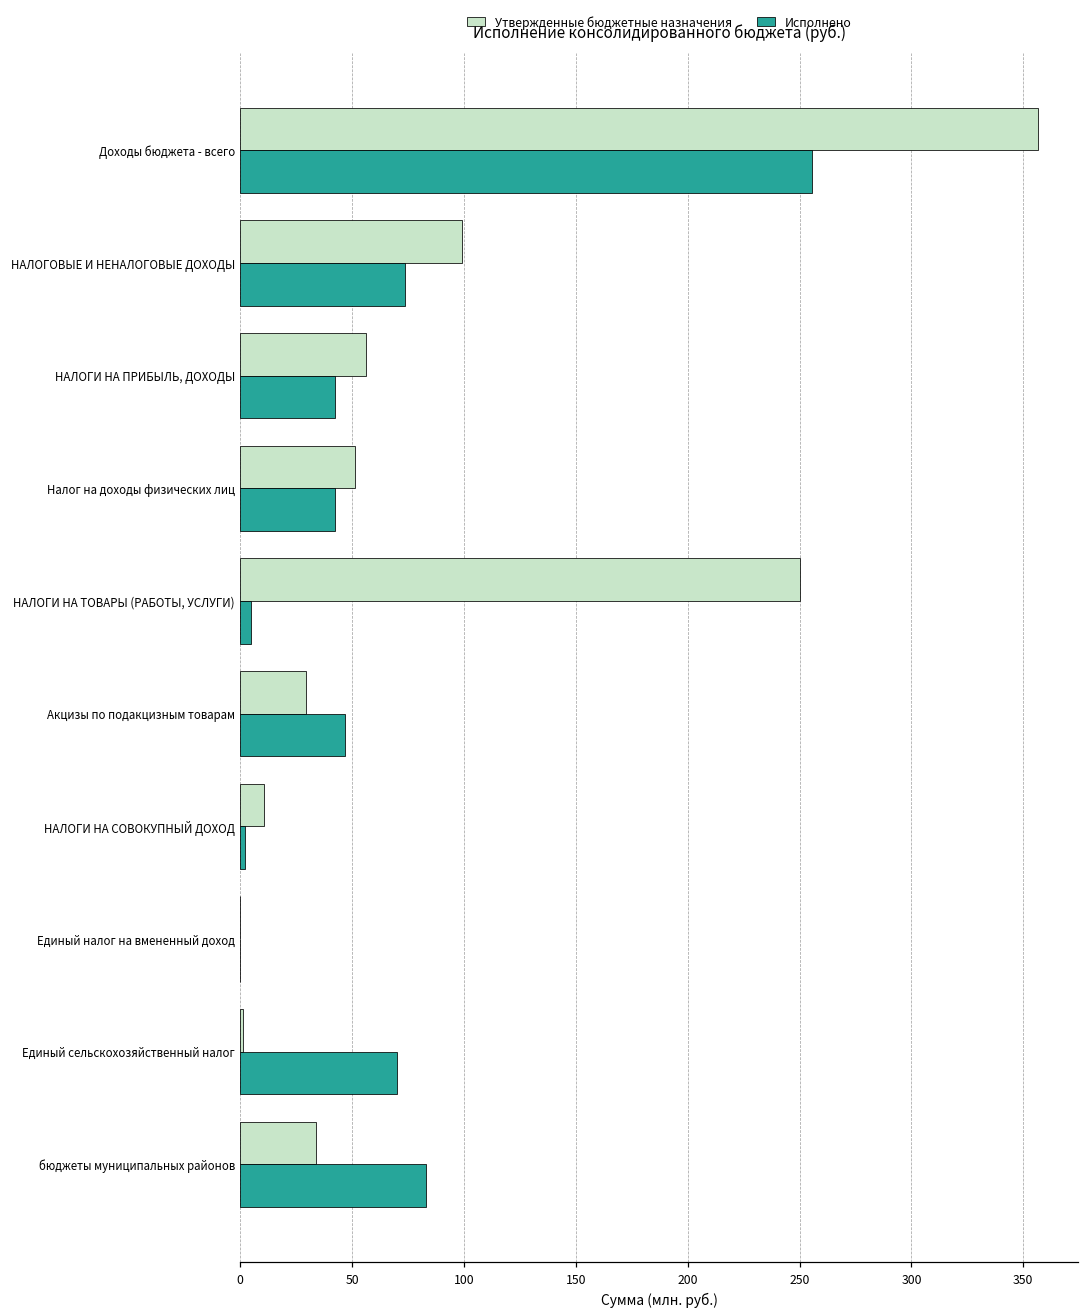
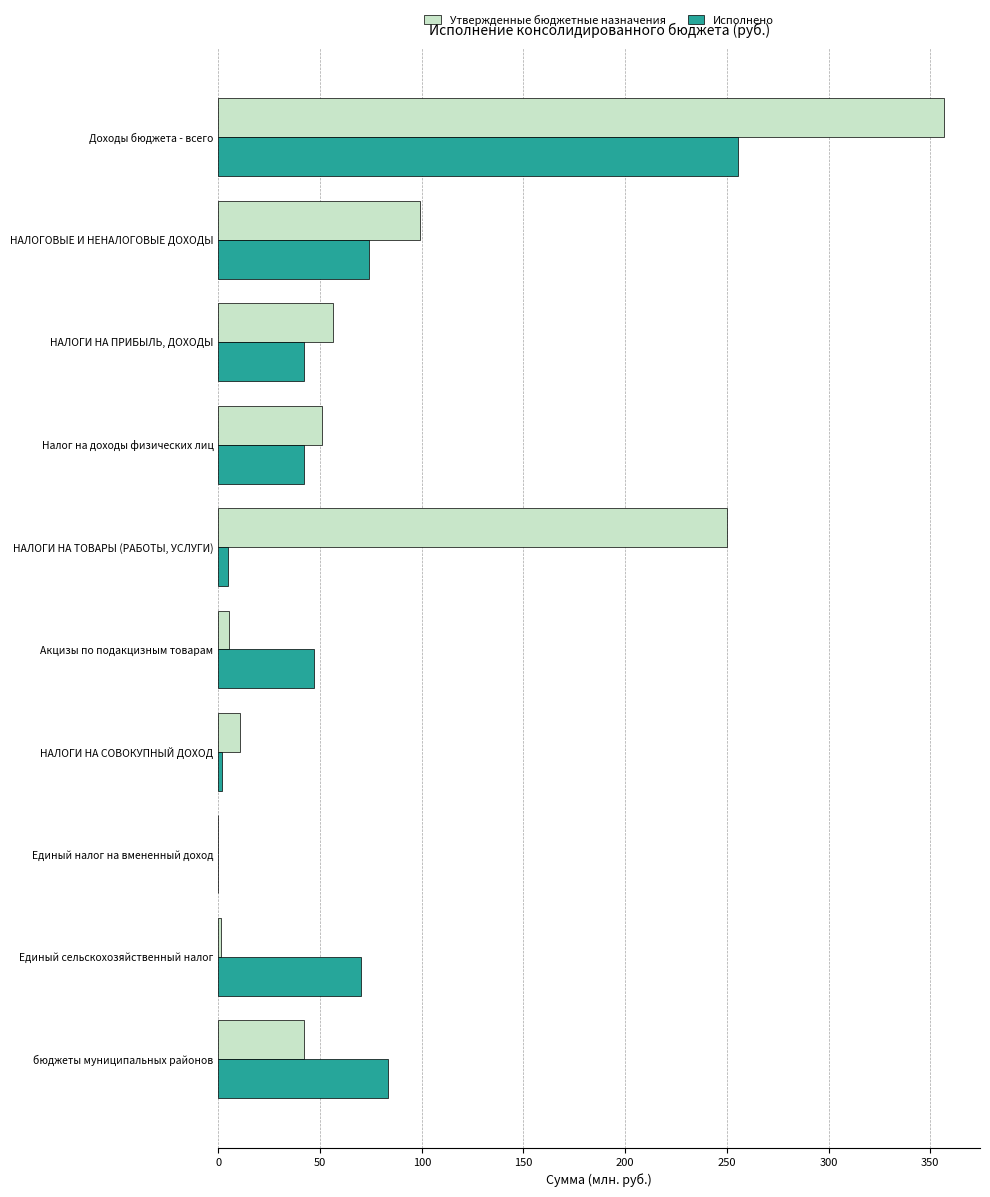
  {
    "Утвержденные бюджетные назначения": {
      "Доходы бюджета - всего": 357,
      "НАЛОГОВЫЕ И НЕНАЛОГОВЫЕ ДОХОДЫ": 99,
      "НАЛОГИ НА ПРИБЫЛЬ, ДОХОДЫ": 56,
      "Налог на доходы физических лиц": 51,
      "НАЛОГИ НА ТОВАРЫ (РАБОТЫ, УСЛУГИ)": 250,
-     "Акцизы по подакцизным товарам": 29,
+     "Акцизы по подакцизным товарам": 5,
      "НАЛОГИ НА СОВОКУПНЫЙ ДОХОД": 11,
      "Единый сельскохозяйственный налог": 1,
-     "бюджеты муниципальных районов": 34
+     "бюджеты муниципальных районов": 42
    },
    "Исполнено": {
      "Доходы бюджета - всего": 255,
      "НАЛОГОВЫЕ И НЕНАЛОГОВЫЕ ДОХОДЫ": 74,
      "НАЛОГИ НА ПРИБЫЛЬ, ДОХОДЫ": 42,
      "Налог на доходы физических лиц": 42,
      "НАЛОГИ НА ТОВАРЫ (РАБОТЫ, УСЛУГИ)": 5,
      "Акцизы по подакцизным товарам": 47,
      "НАЛОГИ НА СОВОКУПНЫЙ ДОХОД": 2,
      "Единый сельскохозяйственный налог": 70,
      "бюджеты муниципальных районов": 83
    }
  }
